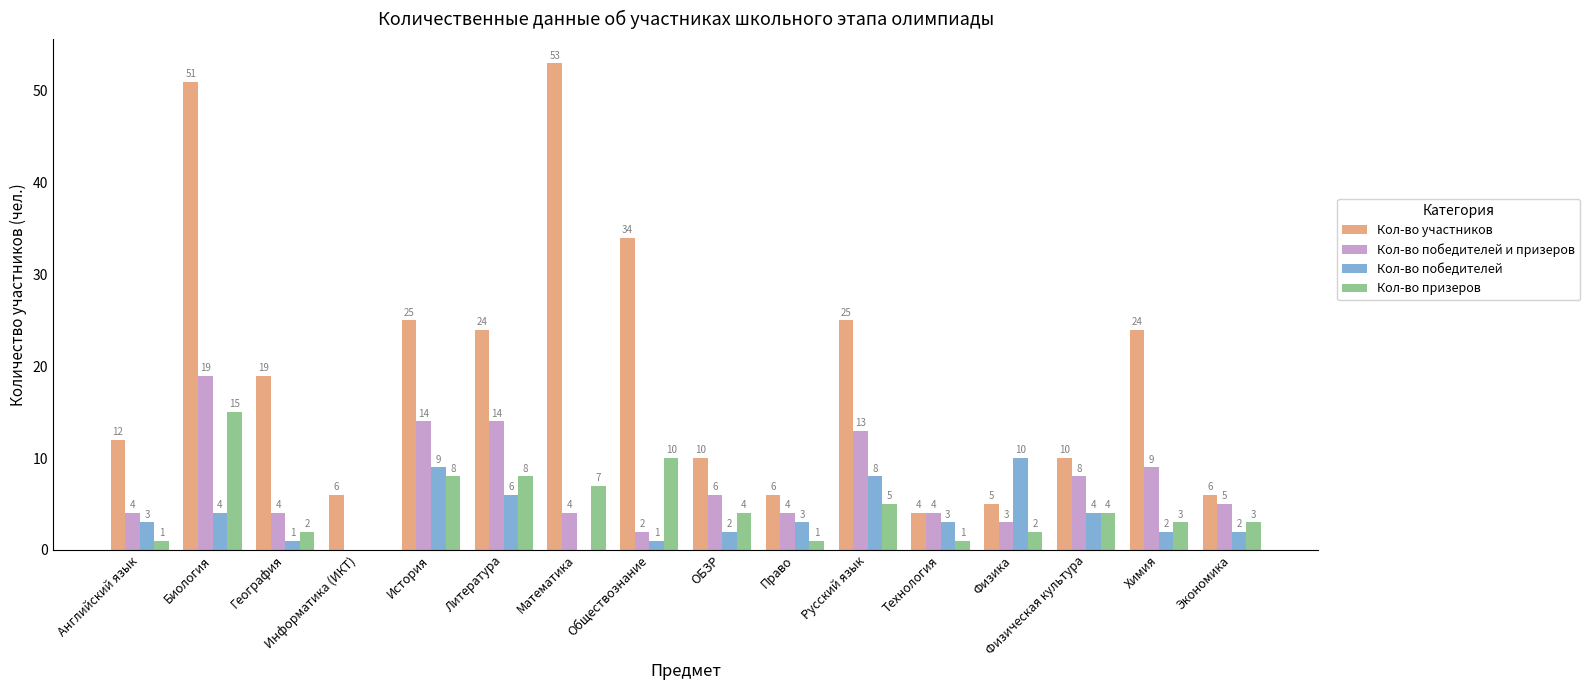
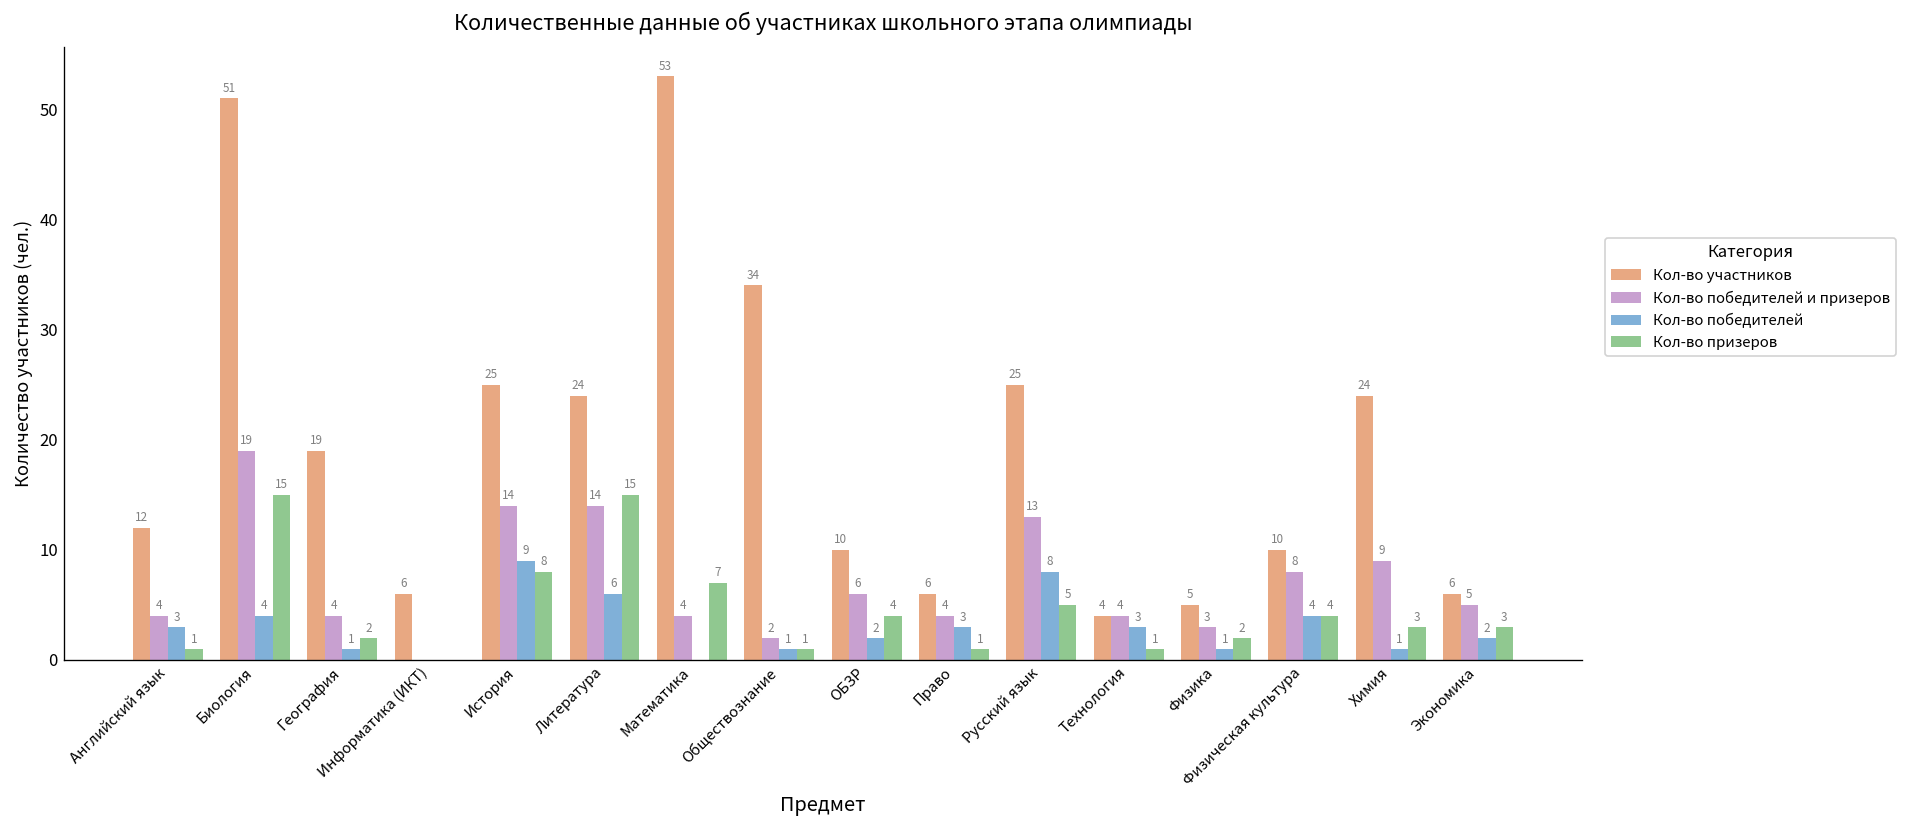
  {
    "Кол-во участников": {
      "Английский язык": 12,
      "Биология": 51,
      "География": 19,
      "Информатика (ИКТ)": 6,
      "История": 25,
      "Литература": 24,
      "Математика": 53,
      "Обществознание": 34,
      "ОБЗР": 10,
      "Право": 6,
      "Русский язык": 25,
      "Технология": 4,
      "Физика": 5,
      "Физическая культура": 10,
      "Химия": 24,
      "Экономика": 6
    },
    "Кол-во победителей и призеров": {
      "Английский язык": 4,
      "Биология": 19,
      "География": 4,
      "История": 14,
      "Литература": 14,
      "Математика": 4,
      "Обществознание": 2,
      "ОБЗР": 6,
      "Право": 4,
      "Русский язык": 13,
      "Технология": 4,
      "Физика": 3,
      "Физическая культура": 8,
      "Химия": 9,
      "Экономика": 5
    },
    "Кол-во победителей": {
      "Английский язык": 3,
      "Биология": 4,
      "География": 1,
      "История": 9,
      "Литература": 6,
      "Обществознание": 1,
      "ОБЗР": 2,
      "Право": 3,
      "Русский язык": 8,
      "Технология": 3,
-     "Физика": 10,
+     "Физика": 1,
      "Физическая культура": 4,
-     "Химия": 2,
+     "Химия": 1,
      "Экономика": 2
    },
    "Кол-во призеров": {
      "Английский язык": 1,
      "Биология": 15,
      "География": 2,
      "История": 8,
-     "Литература": 8,
+     "Литература": 15,
      "Математика": 7,
-     "Обществознание": 10,
+     "Обществознание": 1,
      "ОБЗР": 4,
      "Право": 1,
      "Русский язык": 5,
      "Технология": 1,
      "Физика": 2,
      "Физическая культура": 4,
      "Химия": 3,
      "Экономика": 3
    }
  }
